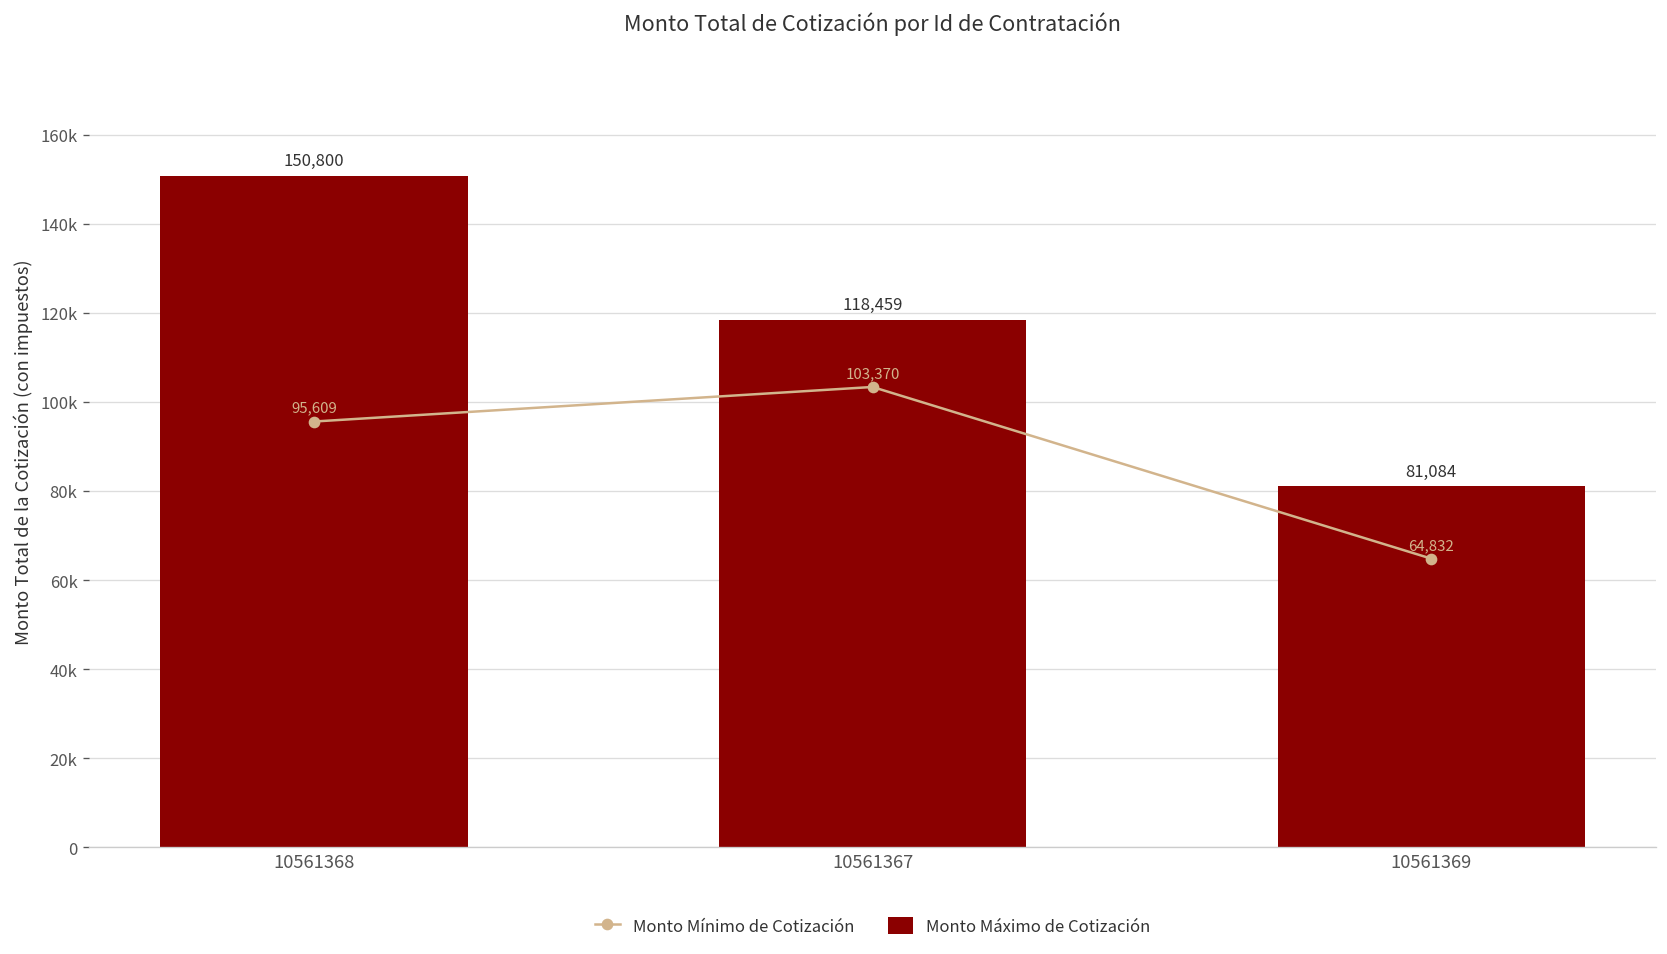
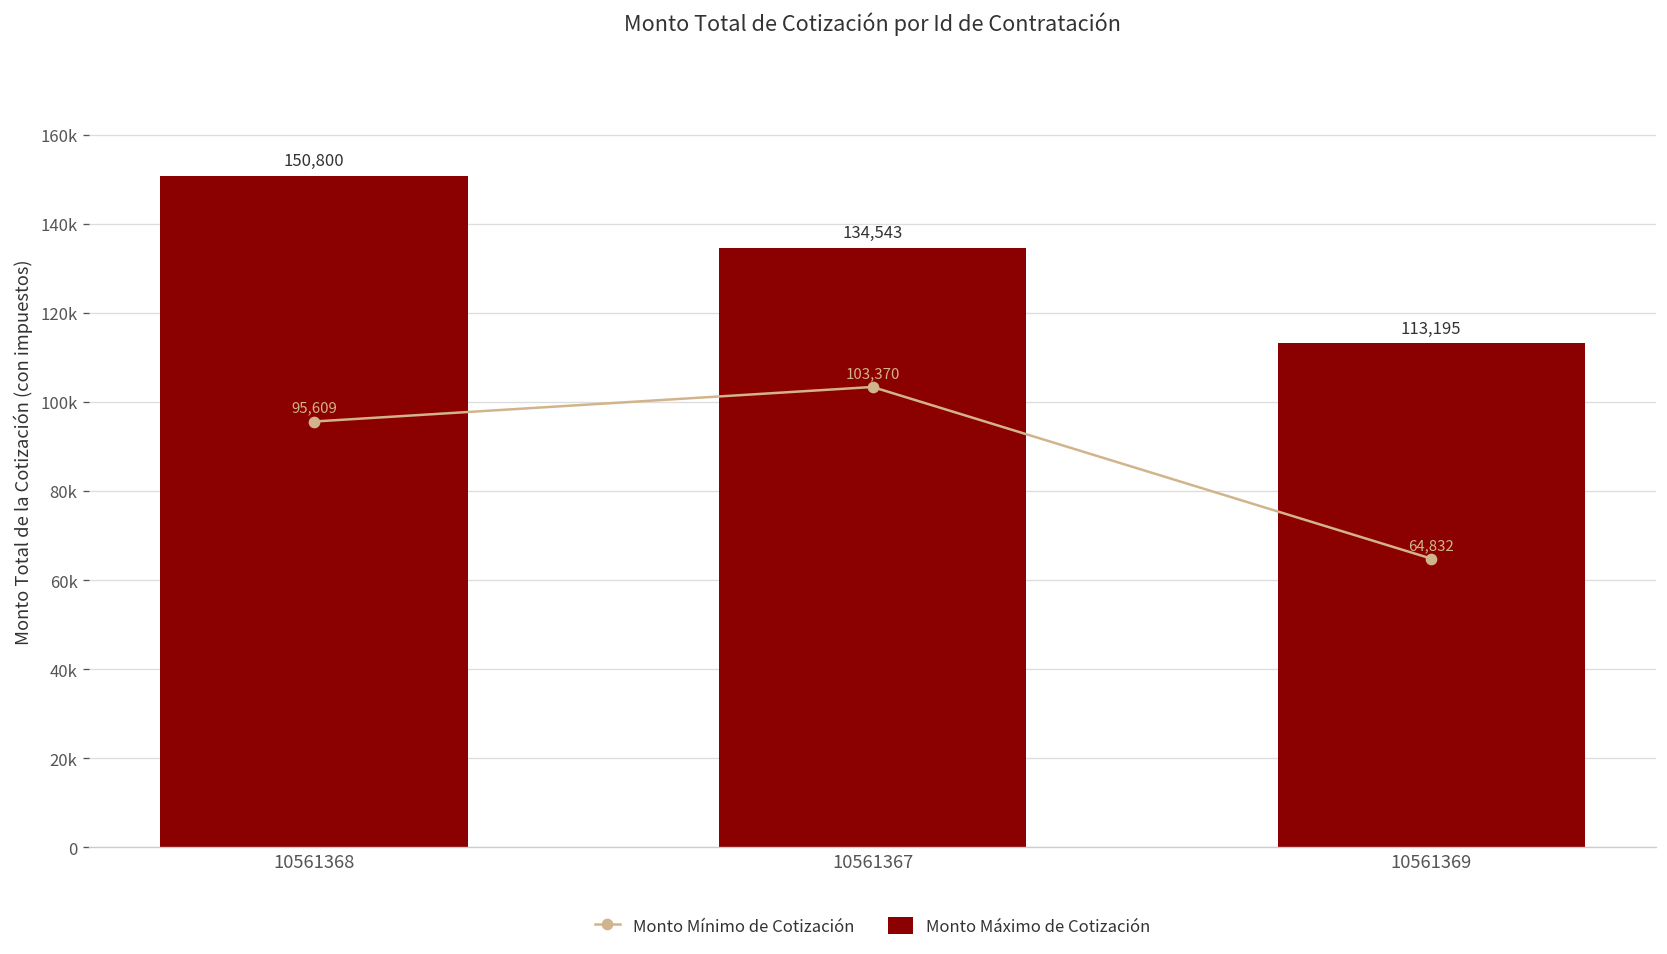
  {
    "Monto Mínimo de Cotización": {
      "10561368": "95,609",
      "10561367": "103,370",
      "10561369": "64,832"
    },
    "Monto Máximo de Cotización": {
      "10561368": "150,800",
-     "10561367": "118,459",
-     "10561369": "81,084"
+     "10561367": "134,543",
+     "10561369": "113,195"
    }
  }
